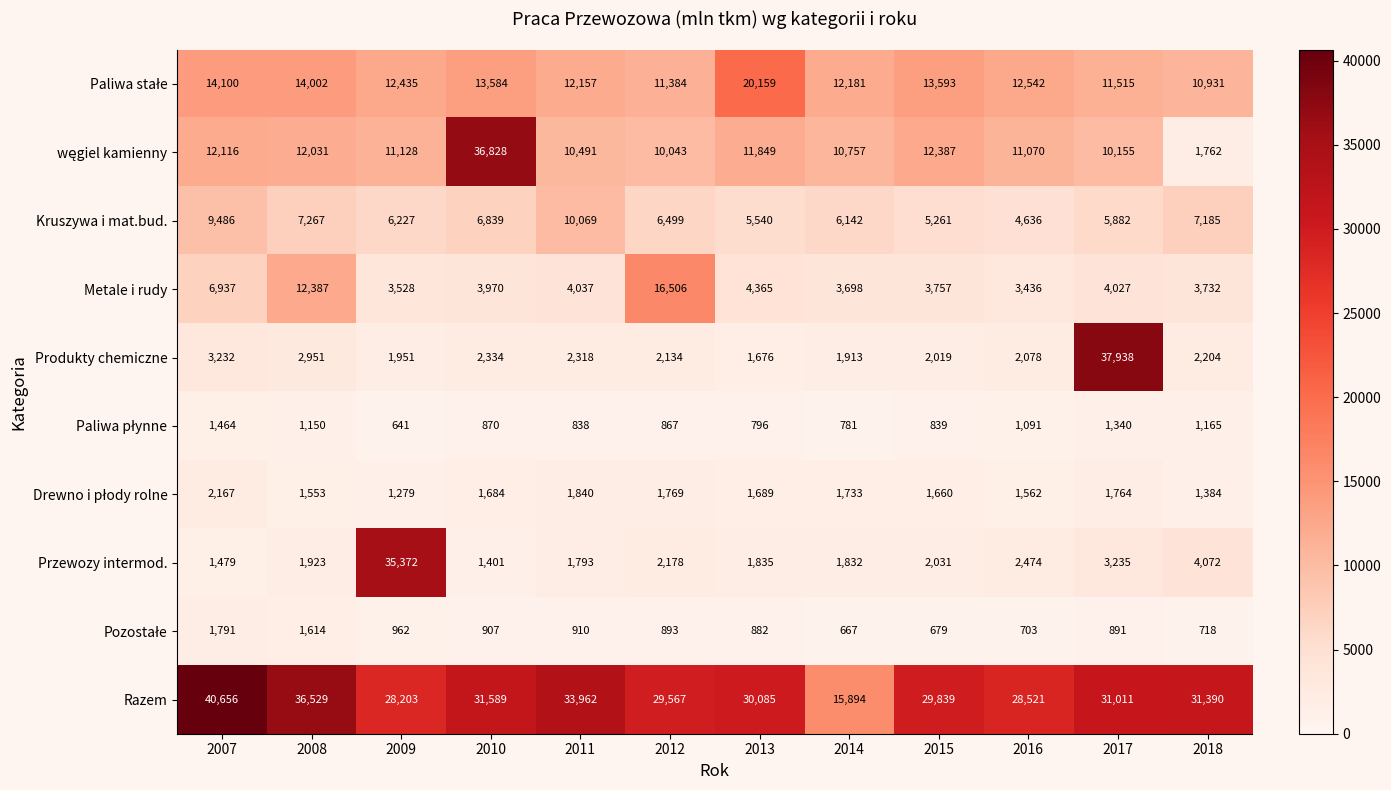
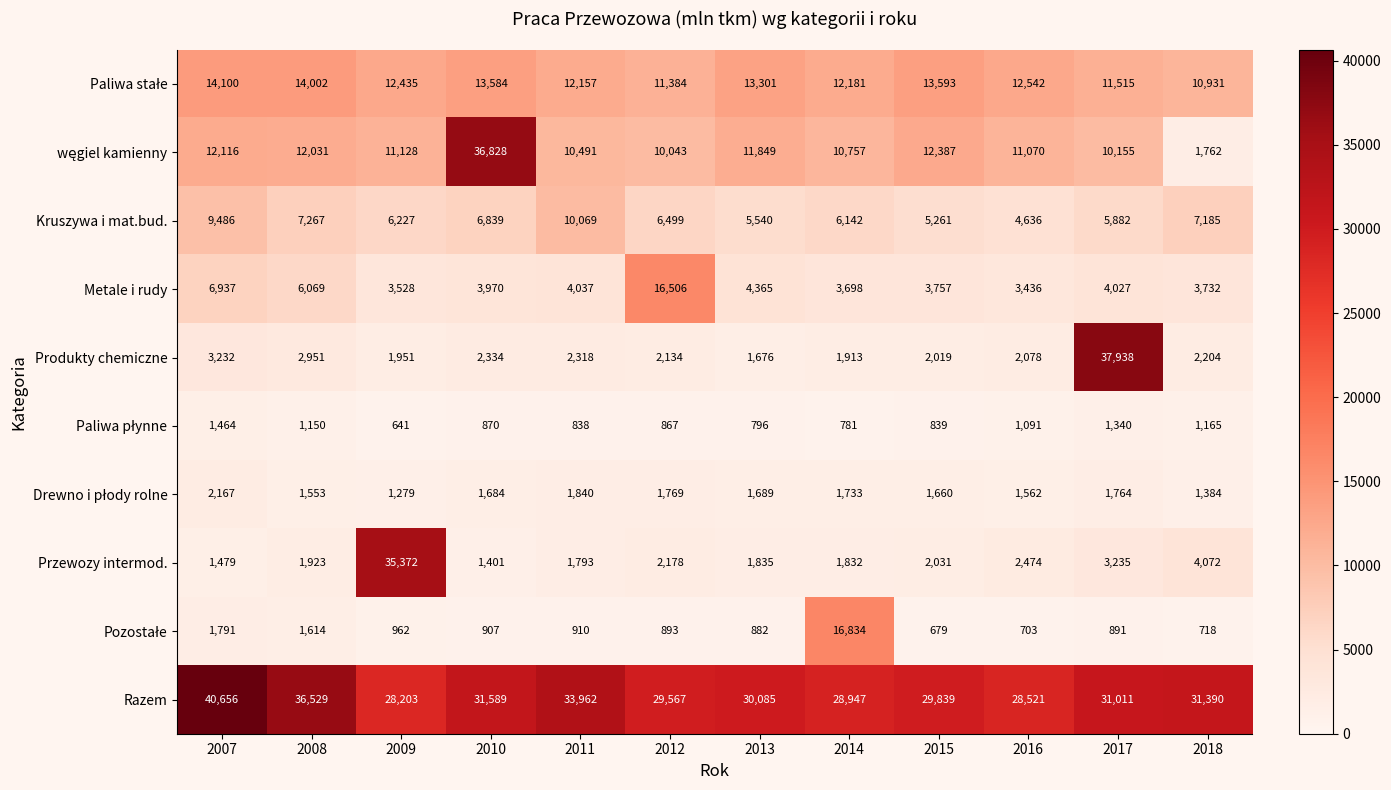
  {
    "Paliwa stałe": {
      "2007": "14,100",
      "2008": "14,002",
      "2009": "12,435",
      "2010": "13,584",
      "2011": "12,157",
      "2012": "11,384",
-     "2013": "20,159",
+     "2013": "13,301",
      "2014": "12,181",
      "2015": "13,593",
      "2016": "12,542",
      "2017": "11,515",
      "2018": "10,931"
    },
    "węgiel kamienny": {
      "2007": "12,116",
      "2008": "12,031",
      "2009": "11,128",
      "2010": "36,828",
      "2011": "10,491",
      "2012": "10,043",
      "2013": "11,849",
      "2014": "10,757",
      "2015": "12,387",
      "2016": "11,070",
      "2017": "10,155",
      "2018": "1,762"
    },
    "Kruszywa i mat.bud.": {
      "2007": "9,486",
      "2008": "7,267",
      "2009": "6,227",
      "2010": "6,839",
      "2011": "10,069",
      "2012": "6,499",
      "2013": "5,540",
      "2014": "6,142",
      "2015": "5,261",
      "2016": "4,636",
      "2017": "5,882",
      "2018": "7,185"
    },
    "Metale i rudy": {
      "2007": "6,937",
-     "2008": "12,387",
+     "2008": "6,069",
      "2009": "3,528",
      "2010": "3,970",
      "2011": "4,037",
      "2012": "16,506",
      "2013": "4,365",
      "2014": "3,698",
      "2015": "3,757",
      "2016": "3,436",
      "2017": "4,027",
      "2018": "3,732"
    },
    "Produkty chemiczne": {
      "2007": "3,232",
      "2008": "2,951",
      "2009": "1,951",
      "2010": "2,334",
      "2011": "2,318",
      "2012": "2,134",
      "2013": "1,676",
      "2014": "1,913",
      "2015": "2,019",
      "2016": "2,078",
      "2017": "37,938",
      "2018": "2,204"
    },
    "Paliwa płynne": {
      "2007": "1,464",
      "2008": "1,150",
      "2009": "641",
      "2010": "870",
      "2011": "838",
      "2012": "867",
      "2013": "796",
      "2014": "781",
      "2015": "839",
      "2016": "1,091",
      "2017": "1,340",
      "2018": "1,165"
    },
    "Drewno i płody rolne": {
      "2007": "2,167",
      "2008": "1,553",
      "2009": "1,279",
      "2010": "1,684",
      "2011": "1,840",
      "2012": "1,769",
      "2013": "1,689",
      "2014": "1,733",
      "2015": "1,660",
      "2016": "1,562",
      "2017": "1,764",
      "2018": "1,384"
    },
    "Przewozy intermod.": {
      "2007": "1,479",
      "2008": "1,923",
      "2009": "35,372",
      "2010": "1,401",
      "2011": "1,793",
      "2012": "2,178",
      "2013": "1,835",
      "2014": "1,832",
      "2015": "2,031",
      "2016": "2,474",
      "2017": "3,235",
      "2018": "4,072"
    },
    "Pozostałe": {
      "2007": "1,791",
      "2008": "1,614",
      "2009": "962",
      "2010": "907",
      "2011": "910",
      "2012": "893",
      "2013": "882",
-     "2014": "667",
+     "2014": "16,834",
      "2015": "679",
      "2016": "703",
      "2017": "891",
      "2018": "718"
    },
    "Razem": {
      "2007": "40,656",
      "2008": "36,529",
      "2009": "28,203",
      "2010": "31,589",
      "2011": "33,962",
      "2012": "29,567",
      "2013": "30,085",
-     "2014": "15,894",
+     "2014": "28,947",
      "2015": "29,839",
      "2016": "28,521",
      "2017": "31,011",
      "2018": "31,390"
    }
  }
